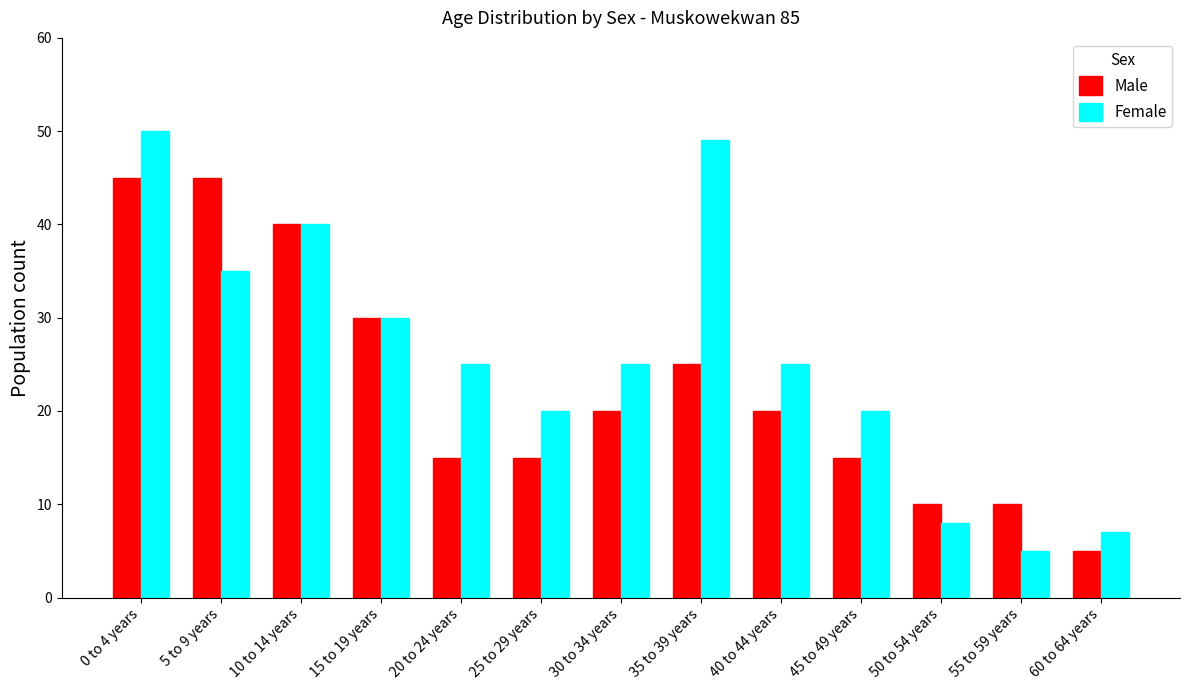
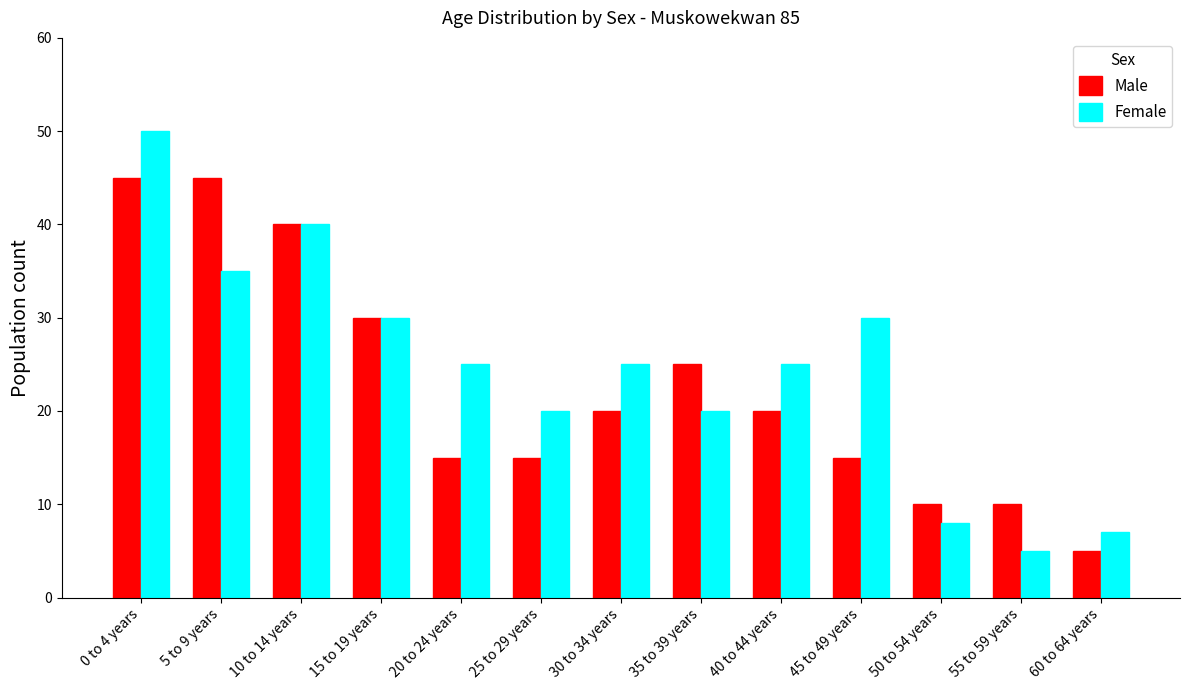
  {
    "Male": {
      "0 to 4 years": 45,
      "5 to 9 years": 45,
      "10 to 14 years": 40,
      "15 to 19 years": 30,
      "20 to 24 years": 15,
      "25 to 29 years": 15,
      "30 to 34 years": 20,
      "35 to 39 years": 25,
      "40 to 44 years": 20,
      "45 to 49 years": 15,
      "50 to 54 years": 10,
      "55 to 59 years": 10,
      "60 to 64 years": 5
    },
    "Female": {
      "0 to 4 years": 50,
      "5 to 9 years": 35,
      "10 to 14 years": 40,
      "15 to 19 years": 30,
      "20 to 24 years": 25,
      "25 to 29 years": 20,
      "30 to 34 years": 25,
-     "35 to 39 years": 49,
+     "35 to 39 years": 20,
      "40 to 44 years": 25,
-     "45 to 49 years": 20,
+     "45 to 49 years": 30,
      "50 to 54 years": 8,
      "55 to 59 years": 5,
      "60 to 64 years": 7
    }
  }
